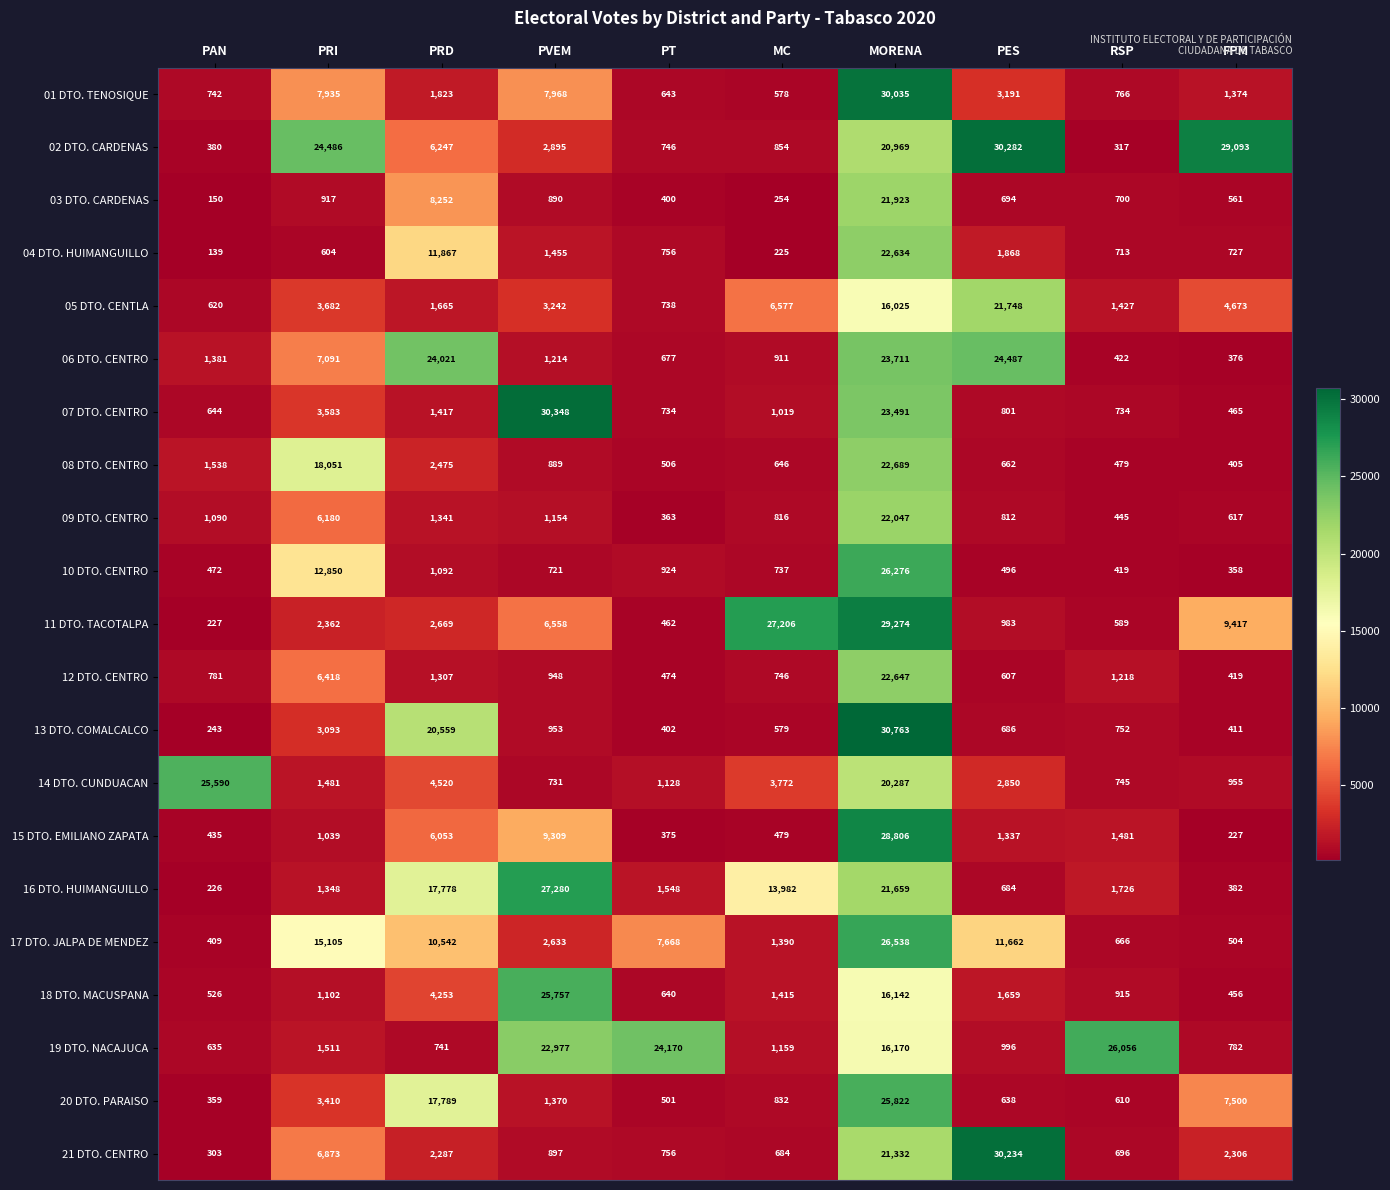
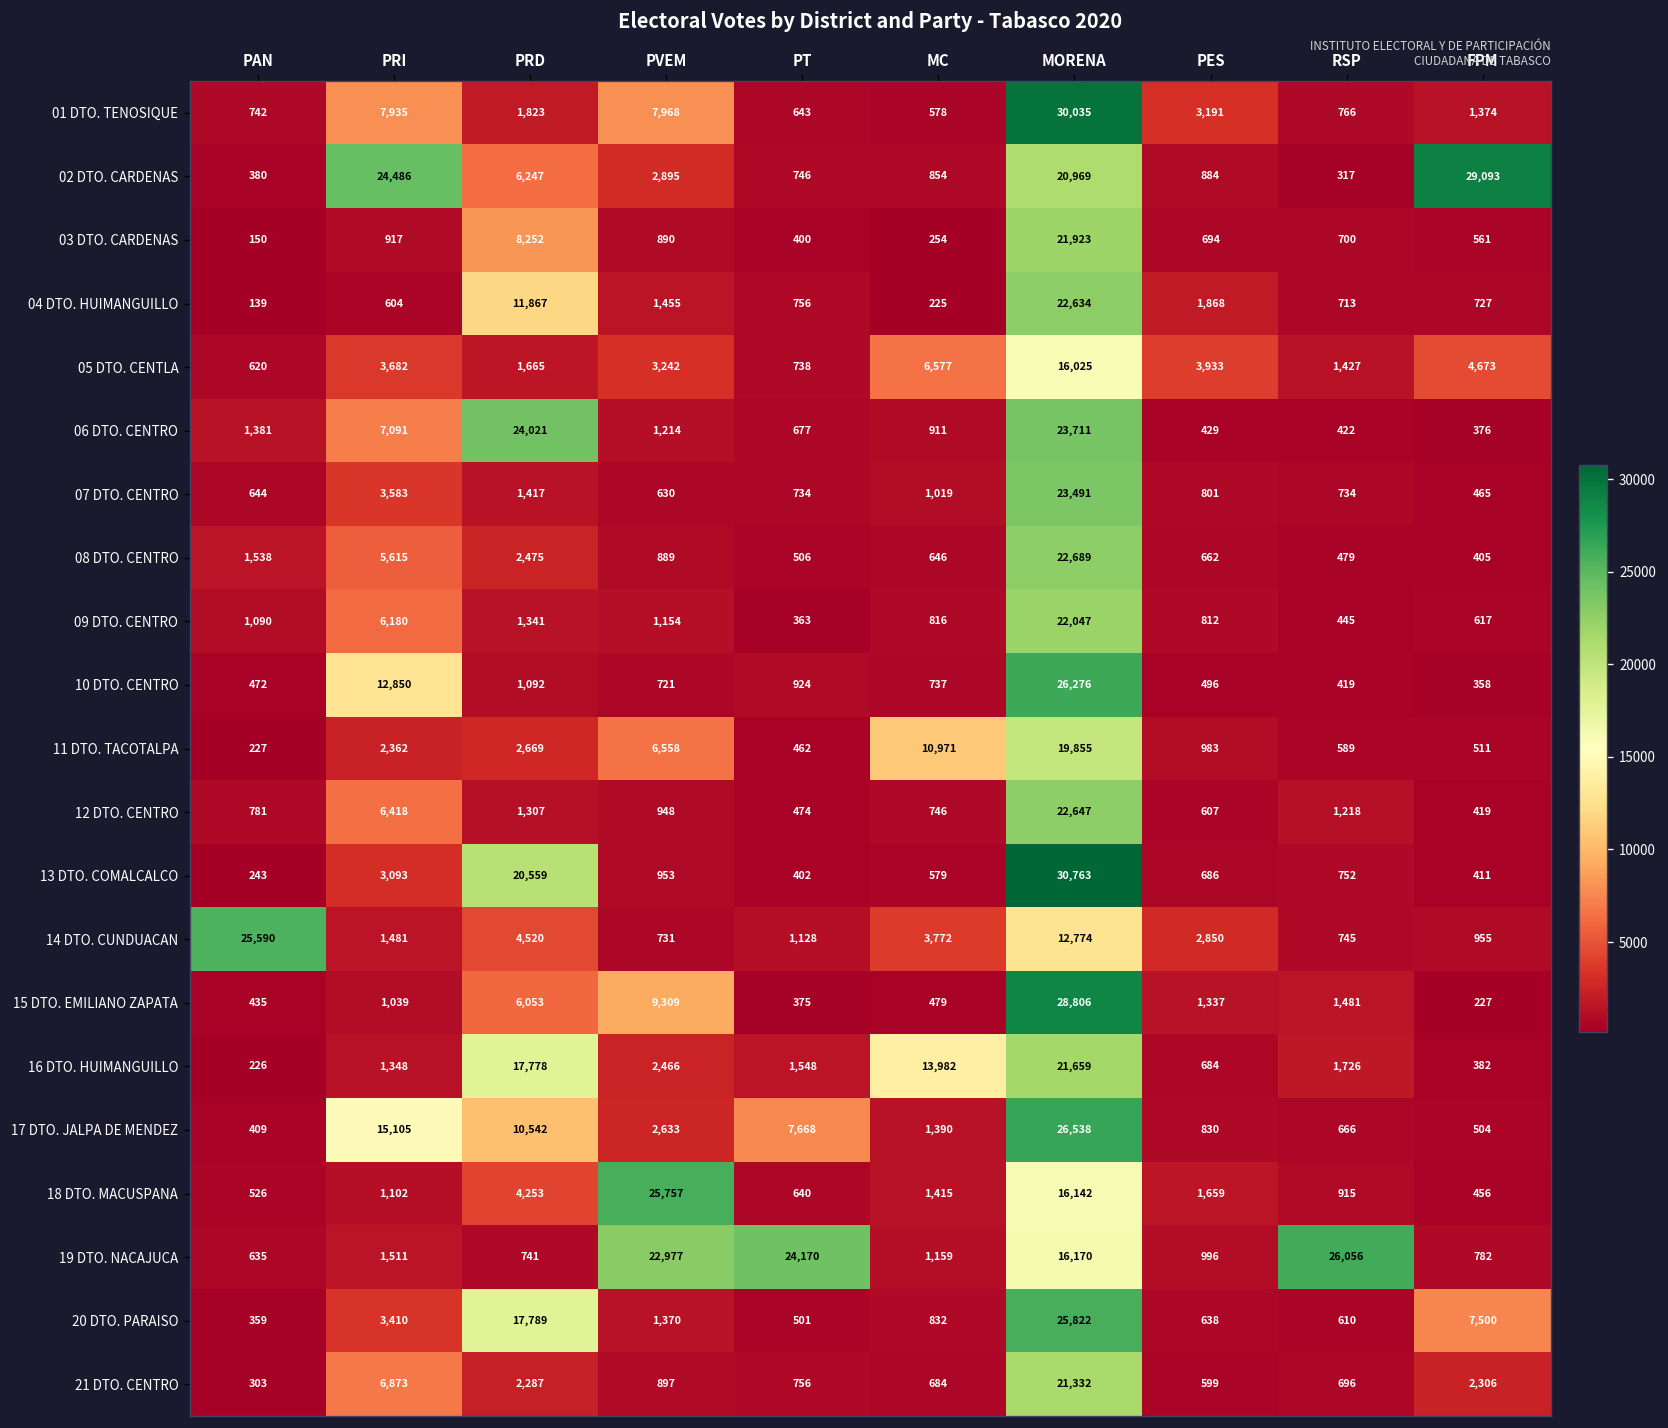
  {
    "02 DTO. CARDENAS": {
      "PAN": "380",
      "PRI": "24,486",
      "PRD": "6,247",
      "PVEM": "2,895",
      "PT": "746",
      "MC": "854",
      "MORENA": "20,969",
-     "PES": "30,282",
+     "PES": "884",
      "RSP": "317",
      "FPM": "29,093"
    },
    "05 DTO. CENTLA": {
      "PAN": "620",
      "PRI": "3,682",
      "PRD": "1,665",
      "PVEM": "3,242",
      "PT": "738",
      "MC": "6,577",
      "MORENA": "16,025",
-     "PES": "21,748",
+     "PES": "3,933",
      "RSP": "1,427",
      "FPM": "4,673"
    },
    "06 DTO. CENTRO": {
      "PAN": "1,381",
      "PRI": "7,091",
      "PRD": "24,021",
      "PVEM": "1,214",
      "PT": "677",
      "MC": "911",
      "MORENA": "23,711",
-     "PES": "24,487",
+     "PES": "429",
      "RSP": "422",
      "FPM": "376"
    },
    "07 DTO. CENTRO": {
      "PAN": "644",
      "PRI": "3,583",
      "PRD": "1,417",
-     "PVEM": "30,348",
+     "PVEM": "630",
      "PT": "734",
      "MC": "1,019",
      "MORENA": "23,491",
      "PES": "801",
      "RSP": "734",
      "FPM": "465"
    },
    "08 DTO. CENTRO": {
      "PAN": "1,538",
-     "PRI": "18,051",
+     "PRI": "5,615",
      "PRD": "2,475",
      "PVEM": "889",
      "PT": "506",
      "MC": "646",
      "MORENA": "22,689",
      "PES": "662",
      "RSP": "479",
      "FPM": "405"
    },
    "11 DTO. TACOTALPA": {
      "PAN": "227",
      "PRI": "2,362",
      "PRD": "2,669",
      "PVEM": "6,558",
      "PT": "462",
-     "MC": "27,206",
-     "MORENA": "29,274",
+     "MC": "10,971",
+     "MORENA": "19,855",
      "PES": "983",
      "RSP": "589",
-     "FPM": "9,417"
+     "FPM": "511"
    },
    "14 DTO. CUNDUACAN": {
      "PAN": "25,590",
      "PRI": "1,481",
      "PRD": "4,520",
      "PVEM": "731",
      "PT": "1,128",
      "MC": "3,772",
-     "MORENA": "20,287",
+     "MORENA": "12,774",
      "PES": "2,850",
      "RSP": "745",
      "FPM": "955"
    },
    "16 DTO. HUIMANGUILLO": {
      "PAN": "226",
      "PRI": "1,348",
      "PRD": "17,778",
-     "PVEM": "27,280",
+     "PVEM": "2,466",
      "PT": "1,548",
      "MC": "13,982",
      "MORENA": "21,659",
      "PES": "684",
      "RSP": "1,726",
      "FPM": "382"
    },
    "17 DTO. JALPA DE MENDEZ": {
      "PAN": "409",
      "PRI": "15,105",
      "PRD": "10,542",
      "PVEM": "2,633",
      "PT": "7,668",
      "MC": "1,390",
      "MORENA": "26,538",
-     "PES": "11,662",
+     "PES": "830",
      "RSP": "666",
      "FPM": "504"
    },
    "21 DTO. CENTRO": {
      "PAN": "303",
      "PRI": "6,873",
      "PRD": "2,287",
      "PVEM": "897",
      "PT": "756",
      "MC": "684",
      "MORENA": "21,332",
-     "PES": "30,234",
+     "PES": "599",
      "RSP": "696",
      "FPM": "2,306"
    }
  }
